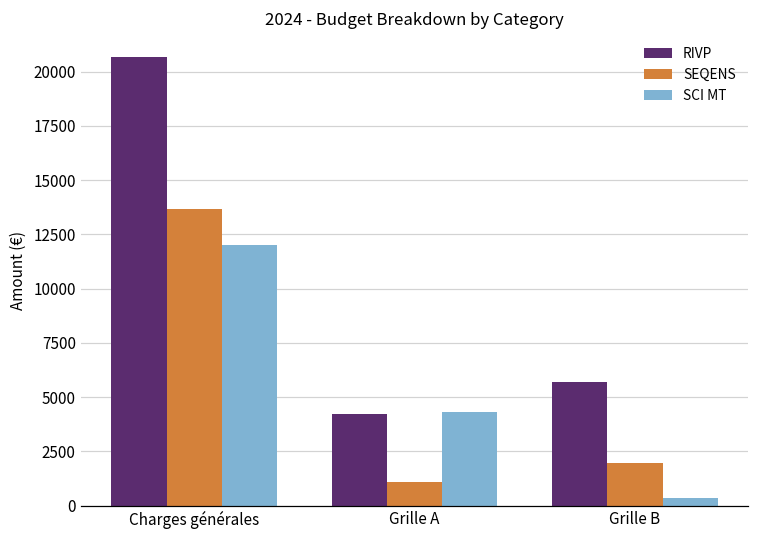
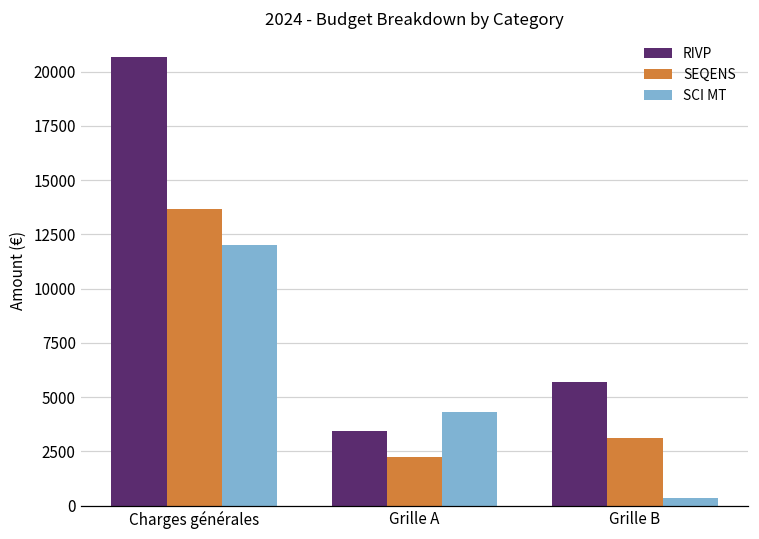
  {
    "RIVP": {
      "Charges générales": 20700,
-     "Grille A": 4200,
+     "Grille A": 3400,
      "Grille B": 5700
    },
    "SEQENS": {
      "Charges générales": 13700,
-     "Grille A": 1100,
-     "Grille B": 2000
+     "Grille A": 2300,
+     "Grille B": 3100
    },
    "SCI MT": {
      "Charges générales": 12000,
      "Grille A": 4300,
      "Grille B": 400
    }
  }
